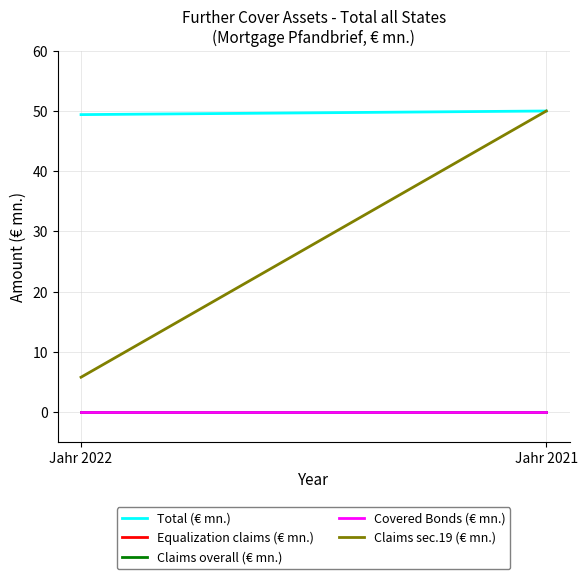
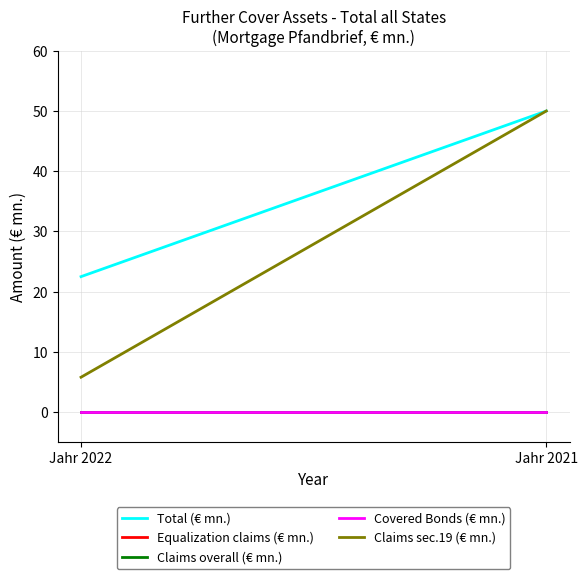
  {
    "Total (€ mn.)": {
-     "Jahr 2022": 49
+     "Jahr 2022": 23
    },
    "Covered Bonds (€ mn.)": {
      "Jahr 2022": 0,
      "Jahr 2021": 0
    },
    "Claims sec.19 (€ mn.)": {
      "Jahr 2022": 6
    }
  }
